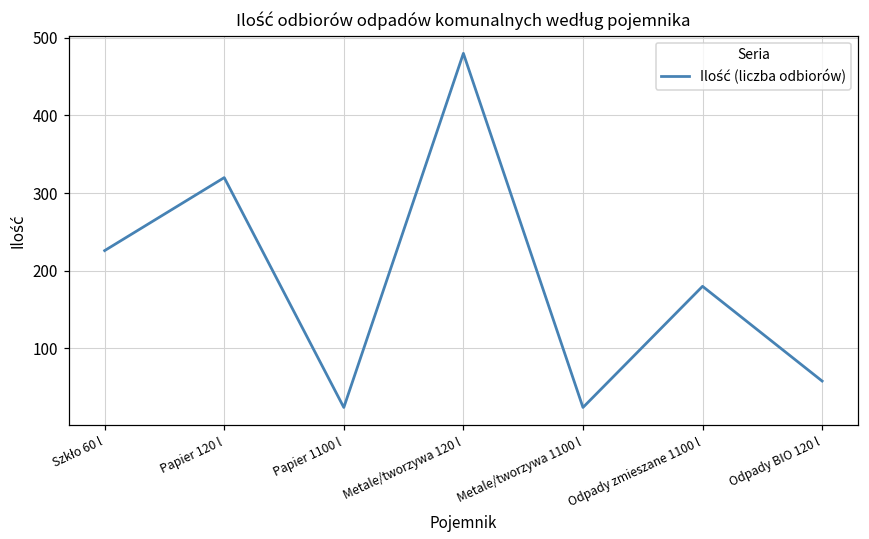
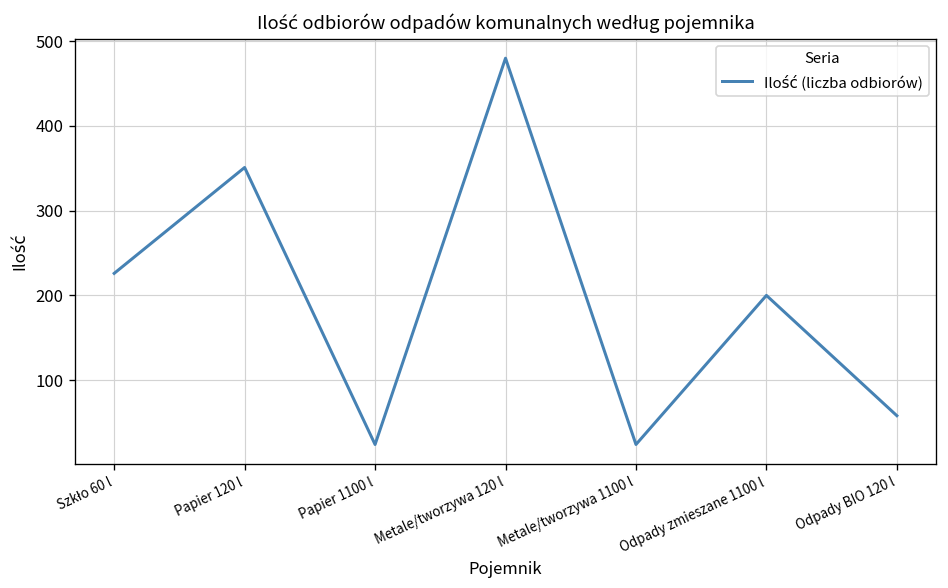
  {
    "Szkło 60 l": 230,
-   "Papier 120 l": 320,
+   "Papier 120 l": 350,
    "Papier 1100 l": 20,
    "Metale/tworzywa 120 l": 480,
    "Metale/tworzywa 1100 l": 20,
-   "Odpady zmieszane 1100 l": 180,
+   "Odpady zmieszane 1100 l": 200,
    "Odpady BIO 120 l": 60
  }
